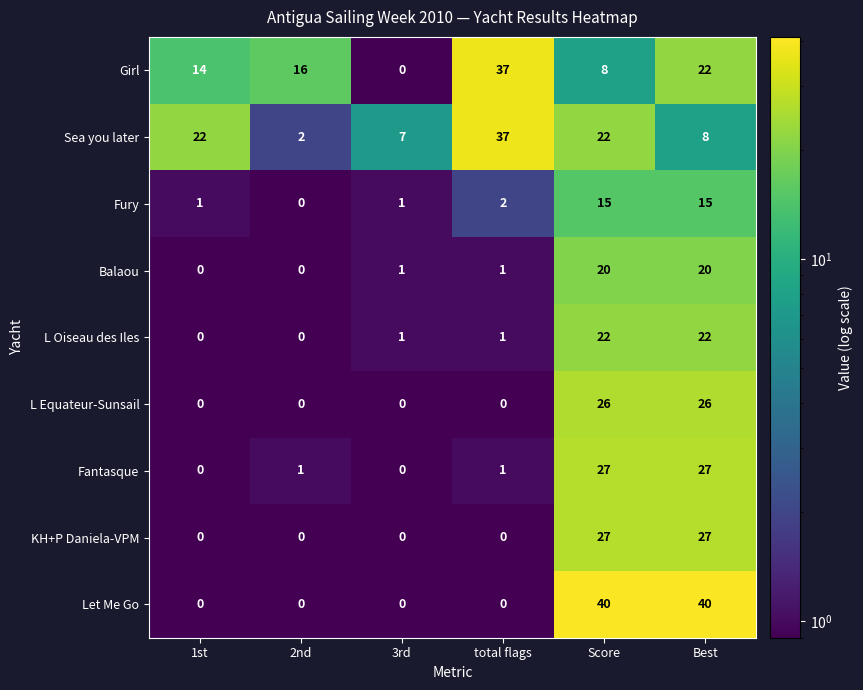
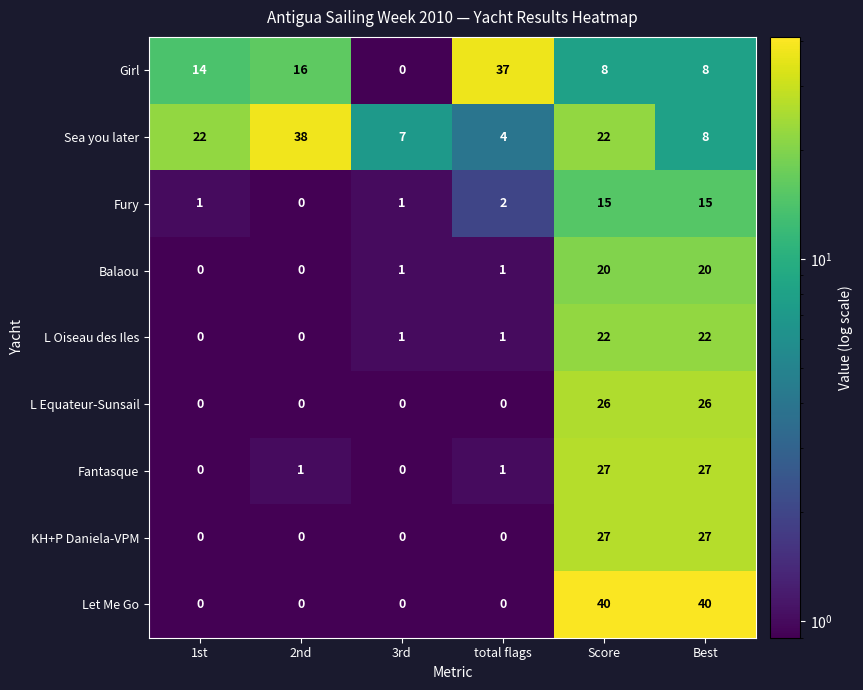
  {
    "Girl": {
      "1st": 14,
      "2nd": 16,
      "3rd": 0,
      "total flags": 37,
      "Score": 8,
-     "Best": 22
+     "Best": 8
    },
    "Sea you later": {
      "1st": 22,
-     "2nd": 2,
+     "2nd": 38,
      "3rd": 7,
-     "total flags": 37,
+     "total flags": 4,
      "Score": 22,
      "Best": 8
    },
    "Fury": {
      "1st": 1,
      "2nd": 0,
      "3rd": 1,
      "total flags": 2,
      "Score": 15,
      "Best": 15
    },
    "Balaou": {
      "1st": 0,
      "2nd": 0,
      "3rd": 1,
      "total flags": 1,
      "Score": 20,
      "Best": 20
    },
    "L Oiseau des Iles": {
      "1st": 0,
      "2nd": 0,
      "3rd": 1,
      "total flags": 1,
      "Score": 22,
      "Best": 22
    },
    "L Equateur-Sunsail": {
      "1st": 0,
      "2nd": 0,
      "3rd": 0,
      "total flags": 0,
      "Score": 26,
      "Best": 26
    },
    "Fantasque": {
      "1st": 0,
      "2nd": 1,
      "3rd": 0,
      "total flags": 1,
      "Score": 27,
      "Best": 27
    },
    "KH+P Daniela-VPM": {
      "1st": 0,
      "2nd": 0,
      "3rd": 0,
      "total flags": 0,
      "Score": 27,
      "Best": 27
    },
    "Let Me Go": {
      "1st": 0,
      "2nd": 0,
      "3rd": 0,
      "total flags": 0,
      "Score": 40,
      "Best": 40
    }
  }
